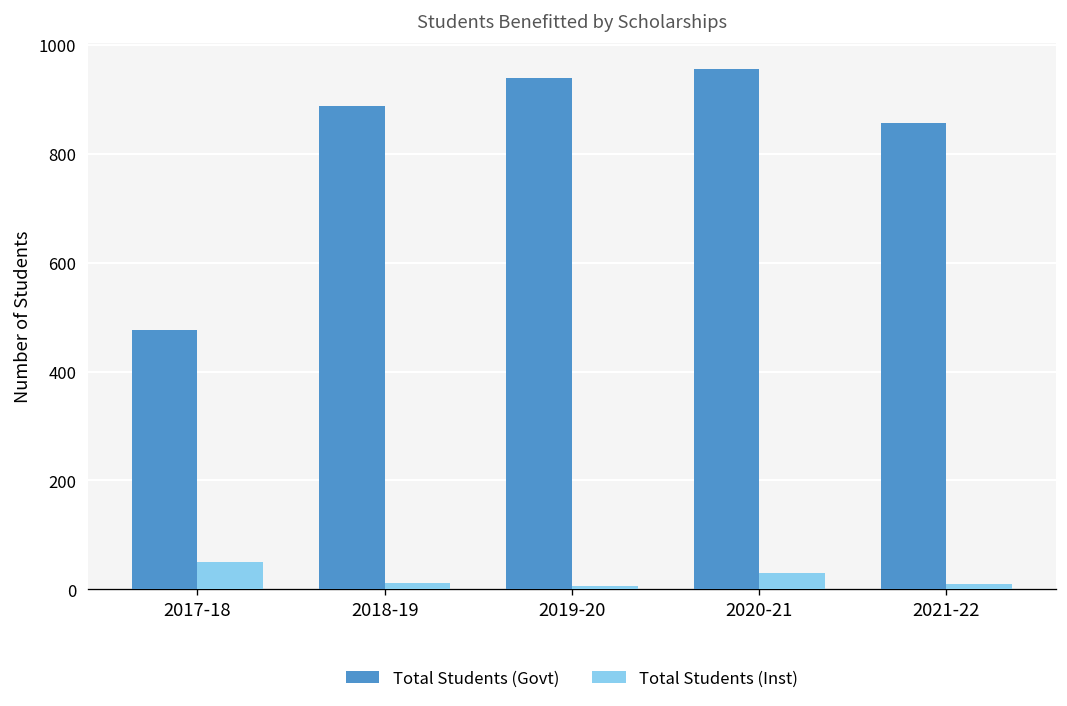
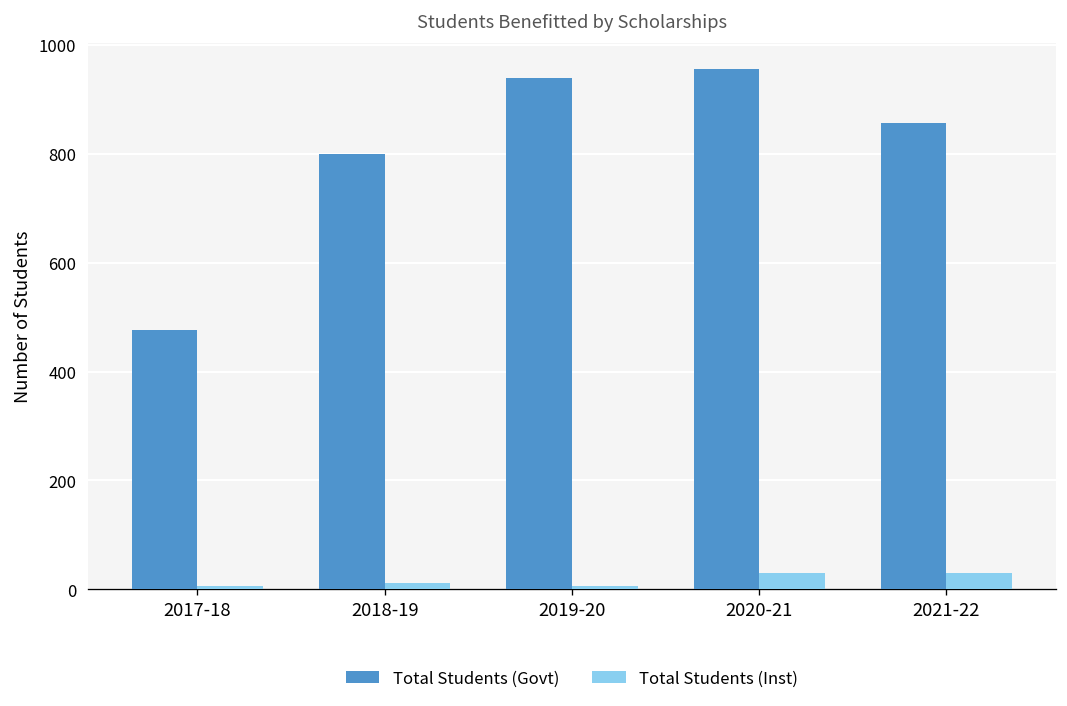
  {
    "Total Students (Govt)": {
      "2017-18": 480,
-     "2018-19": 890,
+     "2018-19": 800,
      "2019-20": 940,
      "2020-21": 960,
      "2021-22": 860
    },
    "Total Students (Inst)": {
-     "2017-18": 50,
+     "2017-18": 10,
      "2018-19": 10,
      "2019-20": 10,
      "2020-21": 30,
-     "2021-22": 10
+     "2021-22": 30
    }
  }
